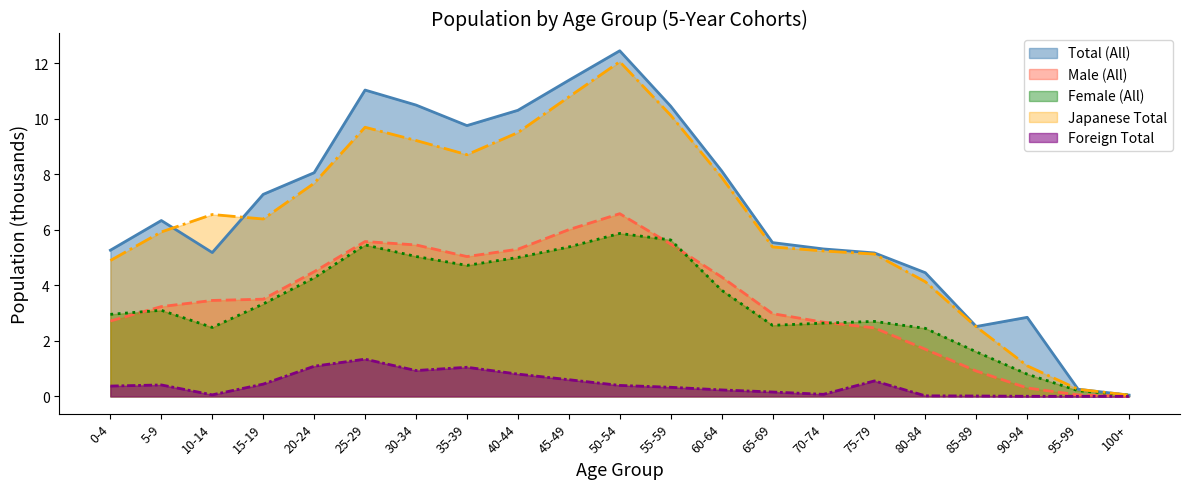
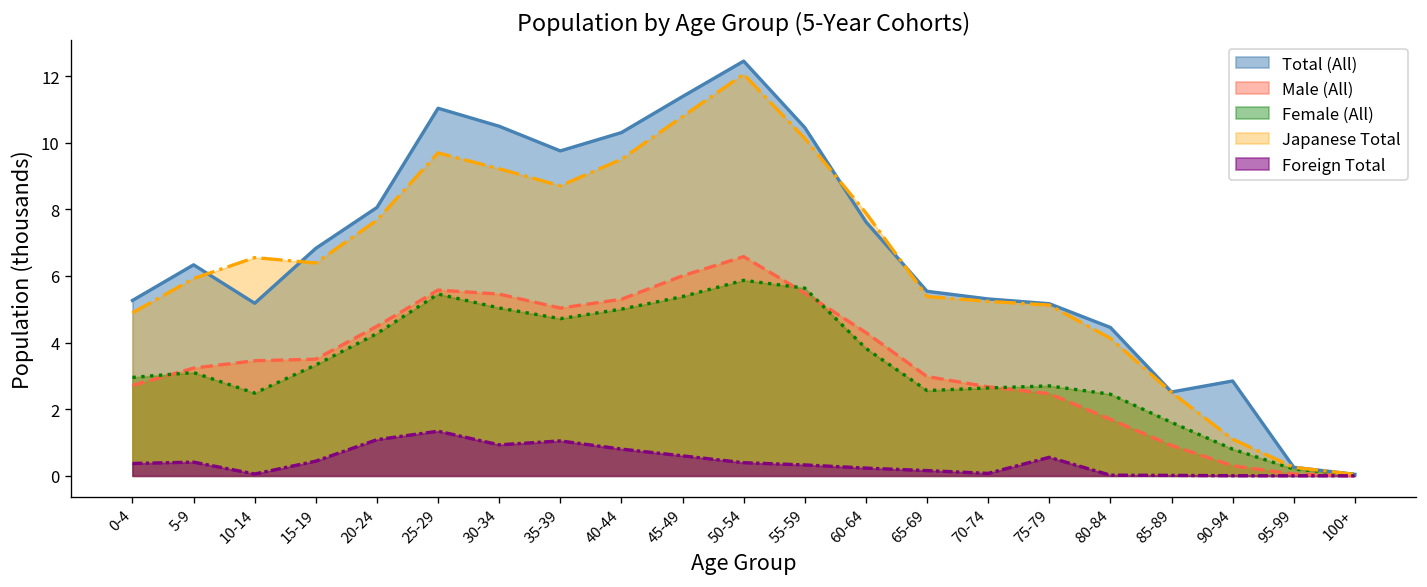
  {
    "Total (All)": {
      "0-4": 5.3,
      "5-9": 6.3,
      "10-14": 5.2,
-     "15-19": 7.3,
+     "15-19": 6.8,
      "20-24": 8.1,
      "25-29": 11.0,
      "30-34": 10.5,
      "35-39": 9.8,
      "40-44": 10.3,
      "45-49": 11.4,
      "50-54": 12.4,
      "55-59": 10.5,
-     "60-64": 8.1,
+     "60-64": 7.6,
      "65-69": 5.5,
      "80-84": 4.5,
      "90-94": 2.8
    },
    "Female (All)": {
      "0-4": 3.0,
      "5-9": 3.1,
      "10-14": 2.5,
      "15-19": 3.3,
      "20-24": 4.3,
      "25-29": 5.5,
      "30-34": 5.0,
      "35-39": 4.7,
      "40-44": 5.0,
      "45-49": 5.4,
      "50-54": 5.9,
      "55-59": 5.6,
      "60-64": 3.8,
      "65-69": 2.6,
      "75-79": 2.7,
      "80-84": 2.5,
      "85-89": 1.6,
      "90-94": 0.8
    },
    "Foreign Total": {
      "0-4": 0.4,
      "5-9": 0.4,
      "10-14": 0.1,
      "15-19": 0.4,
      "20-24": 1.1,
      "25-29": 1.3,
      "30-34": 0.9,
      "35-39": 1.0,
      "40-44": 0.8,
      "45-49": 0.6,
      "50-54": 0.4,
      "55-59": 0.3,
      "60-64": 0.2,
      "65-69": 0.2,
      "70-74": 0.1,
      "75-79": 0.6,
      "80-84": 0.0,
      "85-89": 0.0,
      "90-94": 0.0
    }
  }
